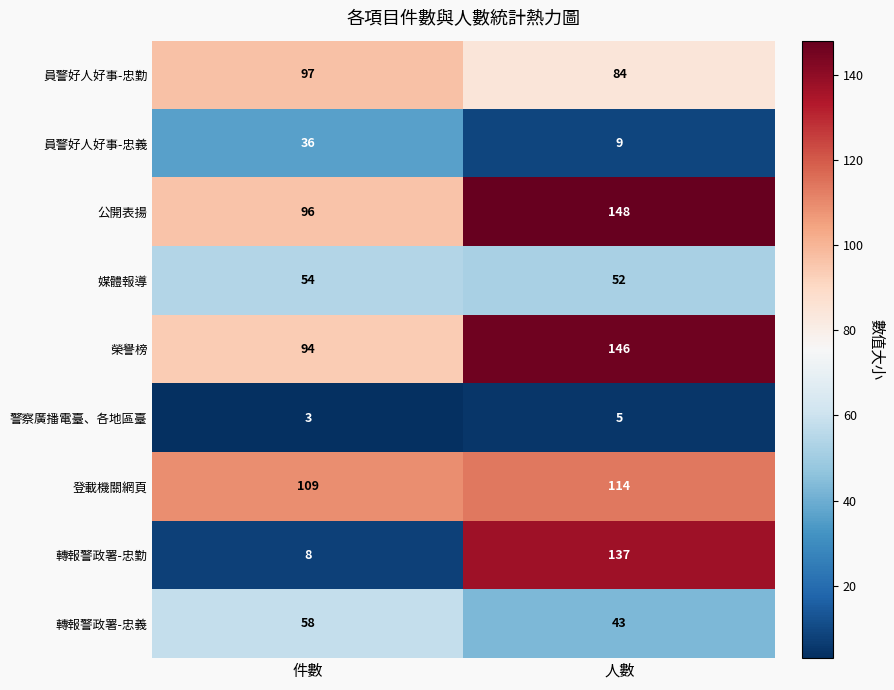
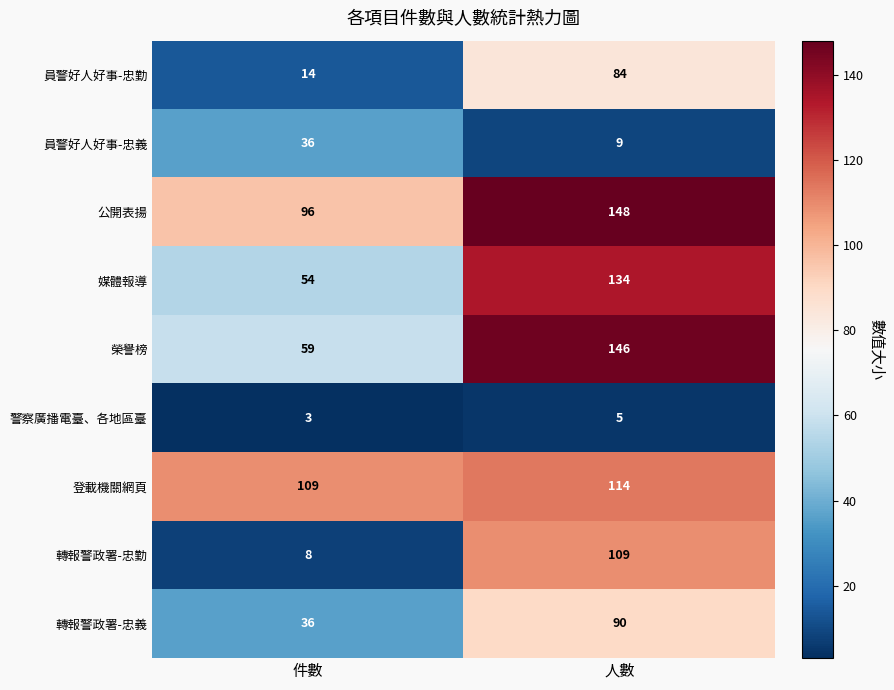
  {
    "員警好人好事-忠勤": {
-     "件數": 97,
+     "件數": 14,
      "人數": 84
    },
    "員警好人好事-忠義": {
      "件數": 36,
      "人數": 9
    },
    "公開表揚": {
      "件數": 96,
      "人數": 148
    },
    "媒體報導": {
      "件數": 54,
-     "人數": 52
+     "人數": 134
    },
    "榮譽榜": {
-     "件數": 94,
+     "件數": 59,
      "人數": 146
    },
    "警察廣播電臺、各地區臺": {
      "件數": 3,
      "人數": 5
    },
    "登載機關網頁": {
      "件數": 109,
      "人數": 114
    },
    "轉報警政署-忠勤": {
      "件數": 8,
-     "人數": 137
+     "人數": 109
    },
    "轉報警政署-忠義": {
-     "件數": 58,
-     "人數": 43
+     "件數": 36,
+     "人數": 90
    }
  }
